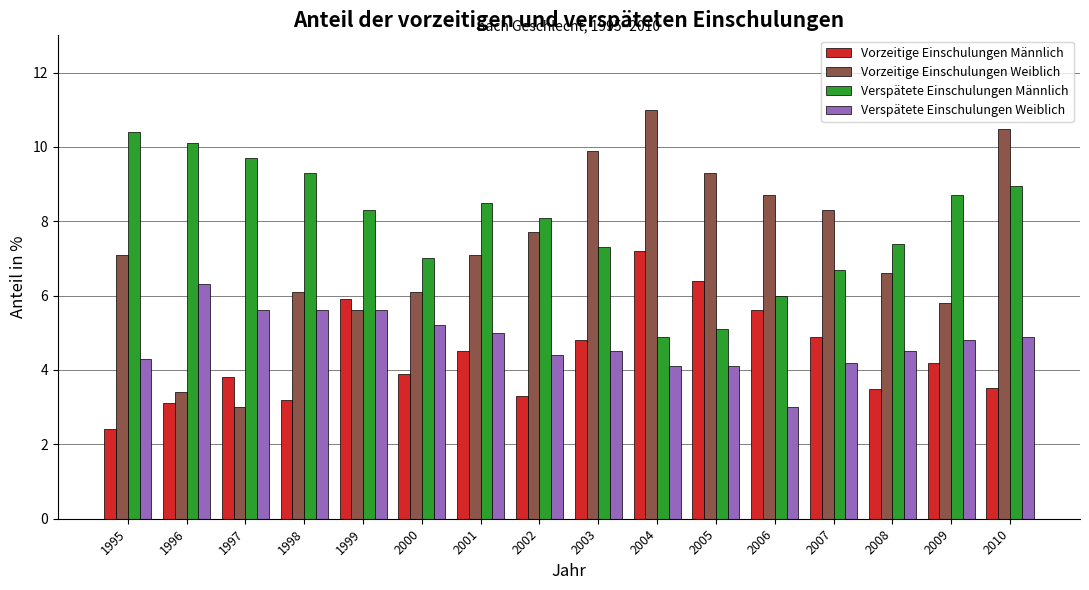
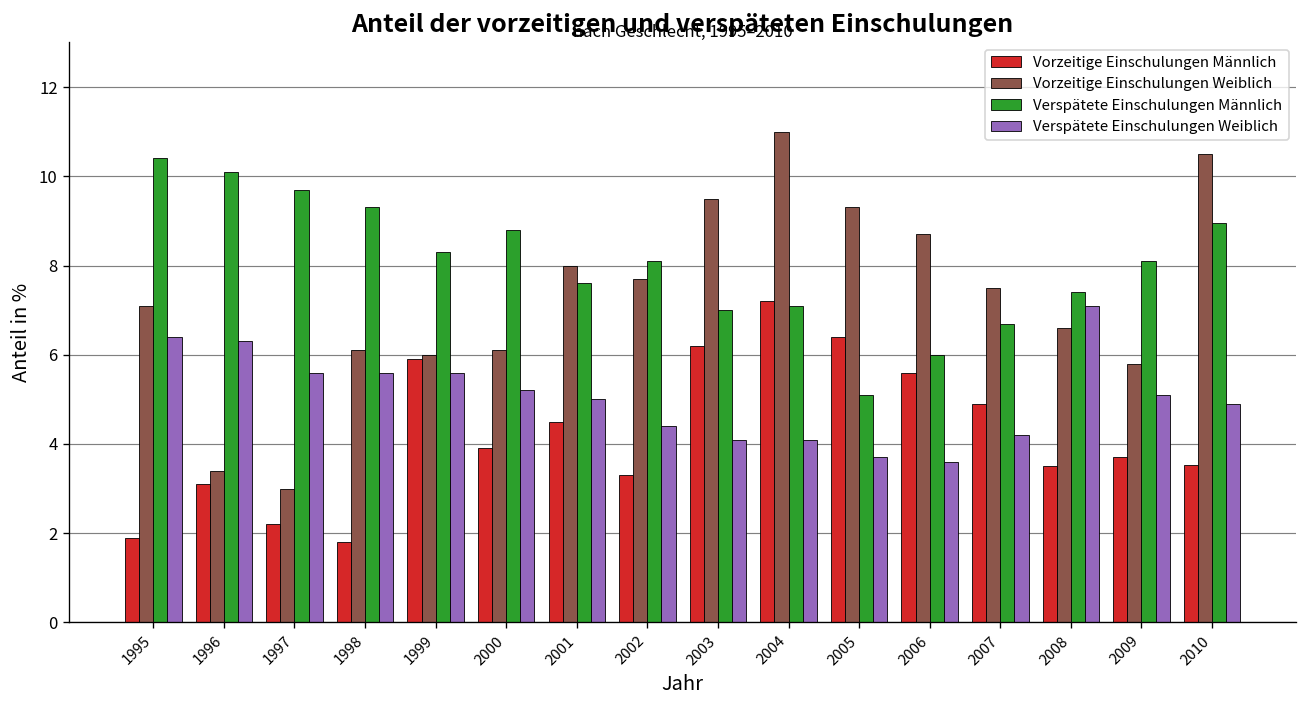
  {
    "Vorzeitige Einschulungen Männlich": {
-     "1995": 2.4,
+     "1995": 1.9,
      "1996": 3.1,
-     "1997": 3.8,
-     "1998": 3.2,
+     "1997": 2.2,
+     "1998": 1.8,
      "1999": 5.9,
      "2000": 3.9,
      "2001": 4.5,
      "2002": 3.3,
-     "2003": 4.8,
+     "2003": 6.2,
      "2004": 7.2,
      "2005": 6.4,
      "2006": 5.6,
      "2007": 4.9,
      "2008": 3.5,
-     "2009": 4.2,
+     "2009": 3.7,
      "2010": 3.5
    },
    "Vorzeitige Einschulungen Weiblich": {
      "1995": 7.1,
      "1996": 3.4,
      "1997": 3.0,
      "1998": 6.1,
-     "1999": 5.6,
+     "1999": 6.0,
      "2000": 6.1,
-     "2001": 7.1,
+     "2001": 8.0,
      "2002": 7.7,
-     "2003": 9.9,
+     "2003": 9.5,
      "2004": 11.0,
      "2005": 9.3,
      "2006": 8.7,
-     "2007": 8.3,
+     "2007": 7.5,
      "2008": 6.6,
      "2009": 5.8,
      "2010": 10.5
    },
    "Verspätete Einschulungen Männlich": {
      "1995": 10.4,
      "1996": 10.1,
      "1997": 9.7,
      "1998": 9.3,
      "1999": 8.3,
-     "2000": 7.0,
-     "2001": 8.5,
+     "2000": 8.8,
+     "2001": 7.6,
      "2002": 8.1,
-     "2003": 7.3,
-     "2004": 4.9,
+     "2003": 7.0,
+     "2004": 7.1,
      "2005": 5.1,
      "2006": 6.0,
      "2007": 6.7,
      "2008": 7.4,
-     "2009": 8.7,
+     "2009": 8.1,
      "2010": 9.0
    },
    "Verspätete Einschulungen Weiblich": {
-     "1995": 4.3,
+     "1995": 6.4,
      "1996": 6.3,
      "1997": 5.6,
      "1998": 5.6,
      "1999": 5.6,
      "2000": 5.2,
      "2001": 5.0,
      "2002": 4.4,
-     "2003": 4.5,
+     "2003": 4.1,
      "2004": 4.1,
-     "2005": 4.1,
-     "2006": 3.0,
+     "2005": 3.7,
+     "2006": 3.6,
      "2007": 4.2,
-     "2008": 4.5,
-     "2009": 4.8,
+     "2008": 7.1,
+     "2009": 5.1,
      "2010": 4.9
    }
  }
